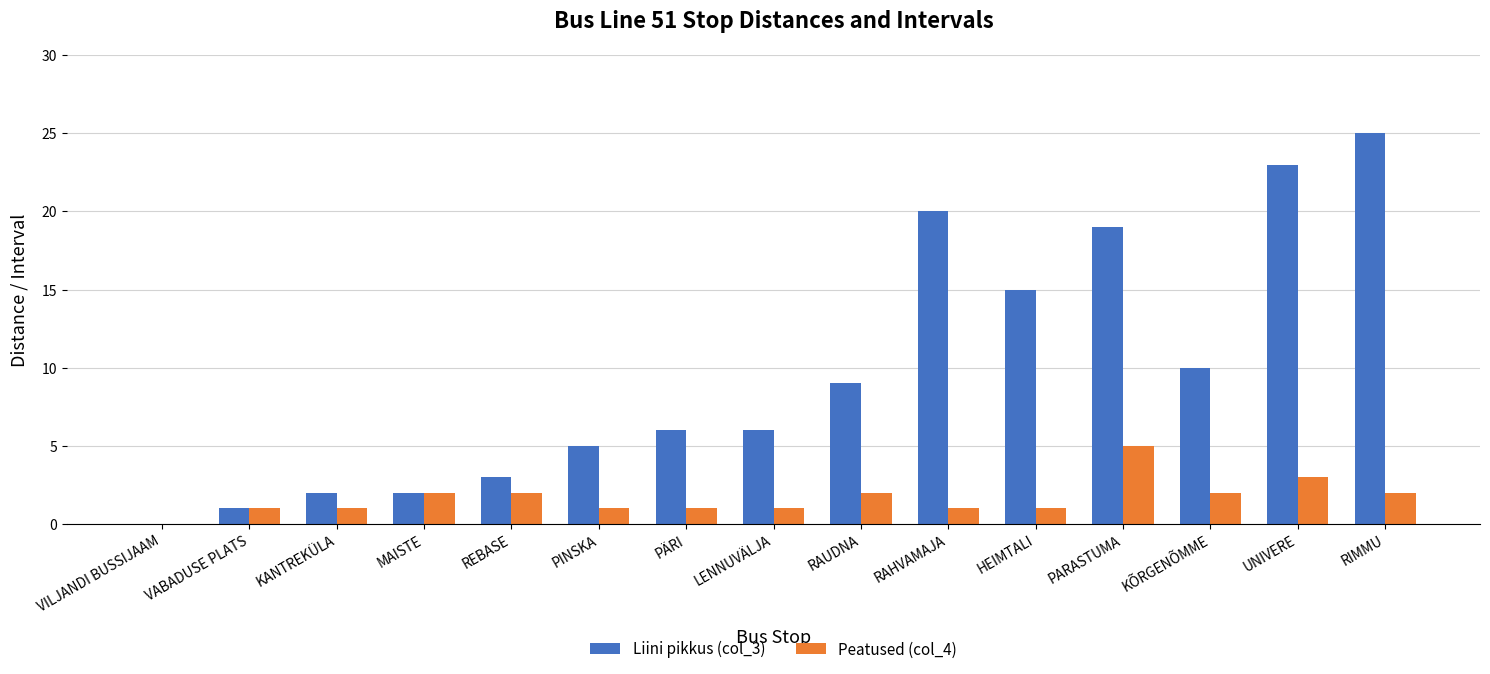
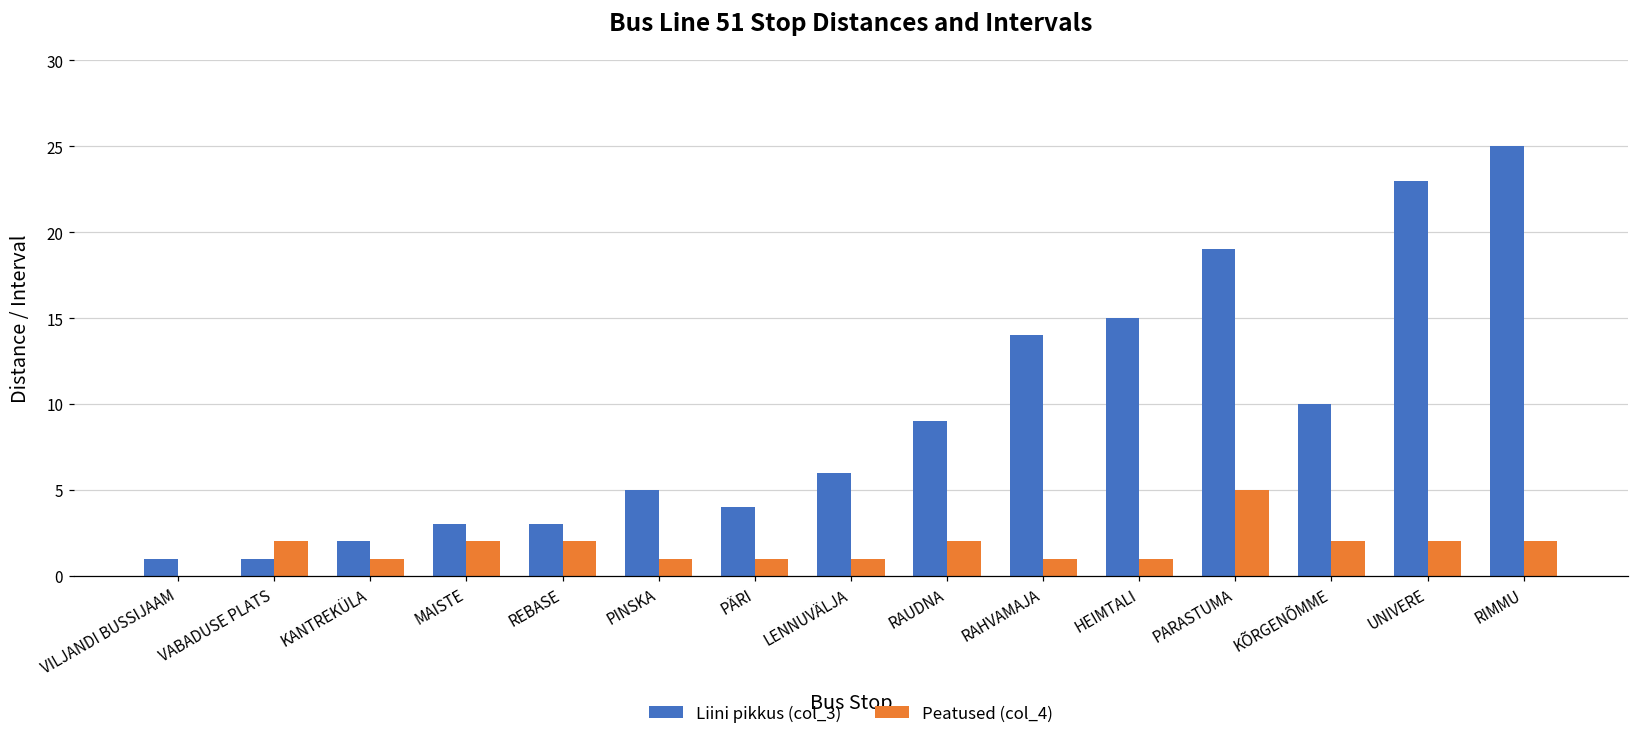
  {
    "Liini pikkus (col_3)": {
-     "VILJANDI BUSSIJAAM": 0,
+     "VILJANDI BUSSIJAAM": 1,
      "VABADUSE PLATS": 1,
      "KANTREKÜLA": 2,
-     "MAISTE": 2,
+     "MAISTE": 3,
      "REBASE": 3,
      "PINSKA": 5,
-     "PÄRI": 6,
+     "PÄRI": 4,
      "LENNUVÄLJA": 6,
      "RAUDNA": 9,
-     "RAHVAMAJA": 20,
+     "RAHVAMAJA": 14,
      "HEIMTALI": 15,
      "PARASTUMA": 19,
      "KÕRGENÕMME": 10,
      "UNIVERE": 23,
      "RIMMU": 25
    },
    "Peatused (col_4)": {
      "VILJANDI BUSSIJAAM": 0,
-     "VABADUSE PLATS": 1,
+     "VABADUSE PLATS": 2,
      "KANTREKÜLA": 1,
      "MAISTE": 2,
      "REBASE": 2,
      "PINSKA": 1,
      "PÄRI": 1,
      "LENNUVÄLJA": 1,
      "RAUDNA": 2,
      "RAHVAMAJA": 1,
      "HEIMTALI": 1,
      "PARASTUMA": 5,
      "KÕRGENÕMME": 2,
-     "UNIVERE": 3,
+     "UNIVERE": 2,
      "RIMMU": 2
    }
  }
